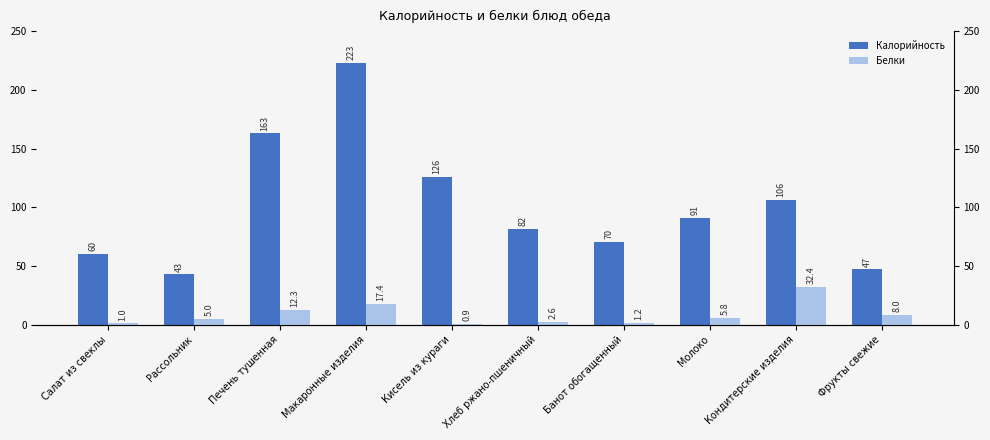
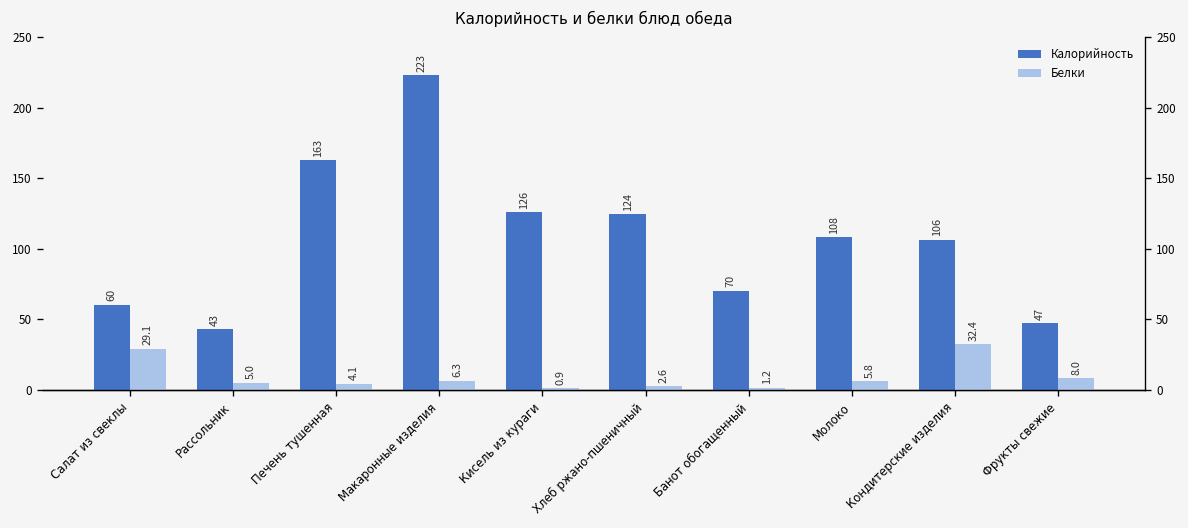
  {
    "Калорийность": {
      "Салат из свеклы": 60,
      "Рассольник": 43,
      "Печень тушенная": 163,
      "Макаронные изделия": 223,
      "Кисель из кураги": 126,
-     "Хлеб ржано-пшеничный": 82,
+     "Хлеб ржано-пшеничный": 124,
      "Банот обогащенный": 70,
-     "Молоко": 91,
+     "Молоко": 108,
      "Кондитерские изделия": 106,
      "Фрукты свежие": 47
    },
    "Белки": {
-     "Салат из свеклы": 1.0,
+     "Салат из свеклы": 29.1,
      "Рассольник": 5.0,
-     "Печень тушенная": 12.3,
-     "Макаронные изделия": 17.4,
+     "Печень тушенная": 4.1,
+     "Макаронные изделия": 6.3,
      "Кисель из кураги": 0.9,
      "Хлеб ржано-пшеничный": 2.6,
      "Банот обогащенный": 1.2,
      "Молоко": 5.8,
      "Кондитерские изделия": 32.4,
      "Фрукты свежие": 8.0
    }
  }
